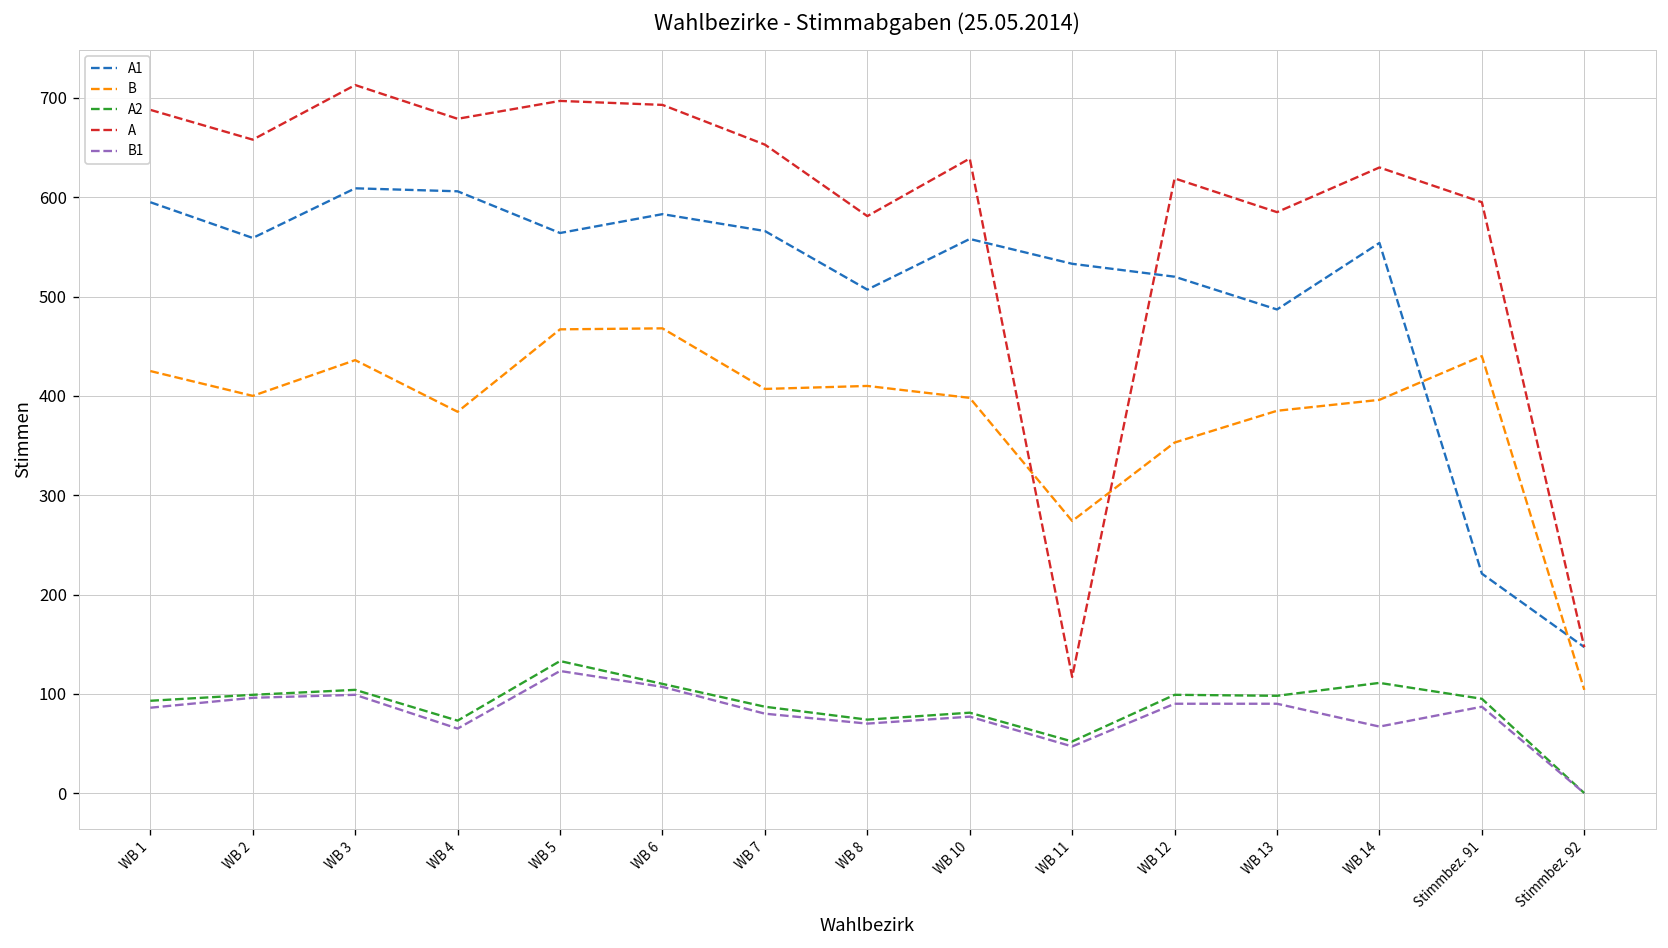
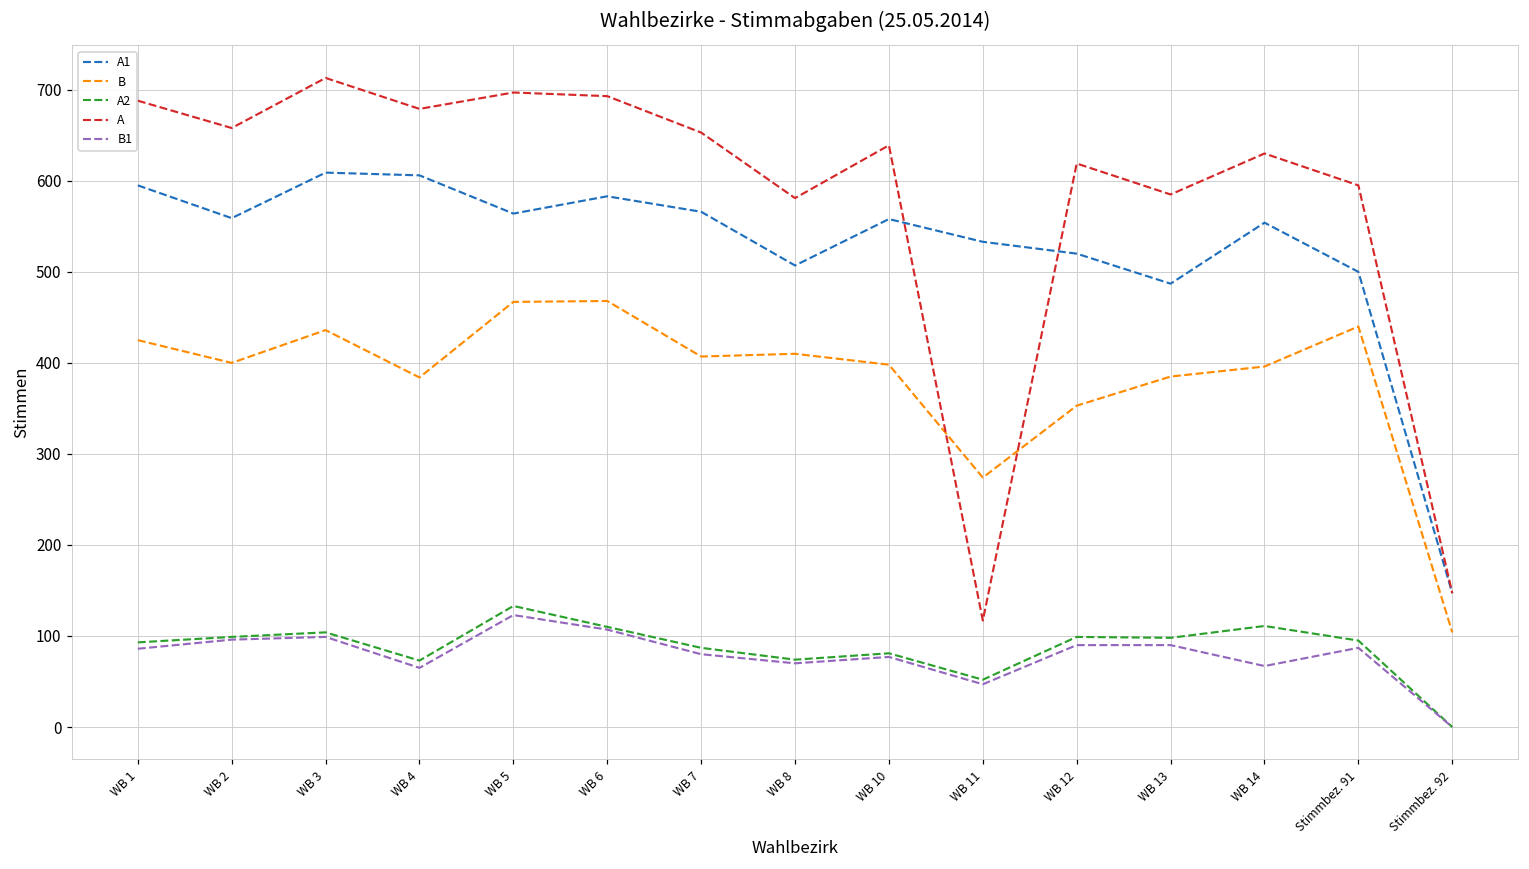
  {
    "A1": {
      "WB 1": 600,
      "WB 2": 560,
      "WB 3": 610,
      "WB 4": 610,
      "WB 5": 560,
      "WB 6": 580,
      "WB 7": 570,
      "WB 8": 510,
      "WB 10": 560,
      "WB 11": 530,
      "WB 12": 520,
      "WB 13": 490,
      "WB 14": 550,
-     "Stimmbez. 91": 220
+     "Stimmbez. 91": 500
    },
    "B": {
      "WB 1": 430,
      "WB 2": 400,
      "WB 3": 440,
      "WB 4": 380,
      "WB 5": 470,
      "WB 6": 470,
      "WB 7": 410,
      "WB 8": 410,
      "WB 10": 400,
      "WB 11": 270,
      "WB 12": 350,
      "WB 13": 390,
      "WB 14": 400,
      "Stimmbez. 91": 440,
      "Stimmbez. 92": 100
    },
    "A2": {
      "WB 1": 90,
      "WB 3": 100,
      "WB 4": 70,
      "WB 5": 130,
      "WB 7": 90,
      "WB 8": 70,
      "WB 10": 80,
      "WB 11": 50,
      "WB 12": 100,
      "WB 13": 100,
      "WB 14": 110,
      "Stimmbez. 91": 100
    },
    "A": {
      "WB 1": 690,
      "WB 2": 660,
      "WB 3": 710,
      "WB 4": 680,
      "WB 5": 700,
      "WB 6": 690,
      "WB 7": 650,
      "WB 8": 580,
      "WB 10": 640,
      "WB 11": 120,
      "WB 12": 620,
      "WB 13": 590,
      "WB 14": 630,
      "Stimmbez. 91": 600
    },
    "B1": {
      "WB 1": 90,
      "WB 3": 100,
      "WB 4": 70,
      "WB 5": 120,
      "WB 7": 80,
      "WB 8": 70,
      "WB 10": 80,
      "WB 11": 50,
      "WB 12": 90,
      "WB 13": 90,
      "WB 14": 70,
      "Stimmbez. 91": 90
    }
  }
